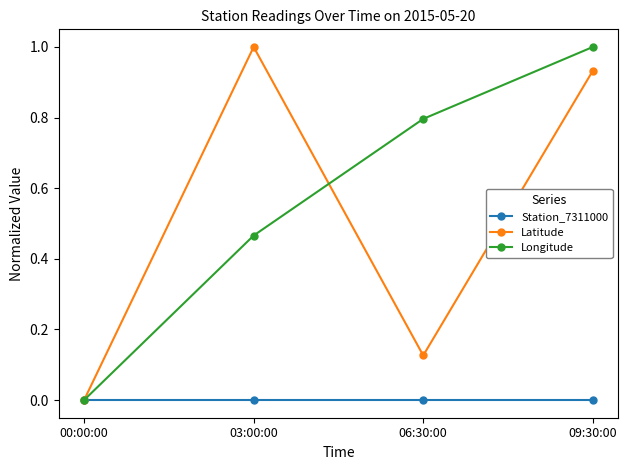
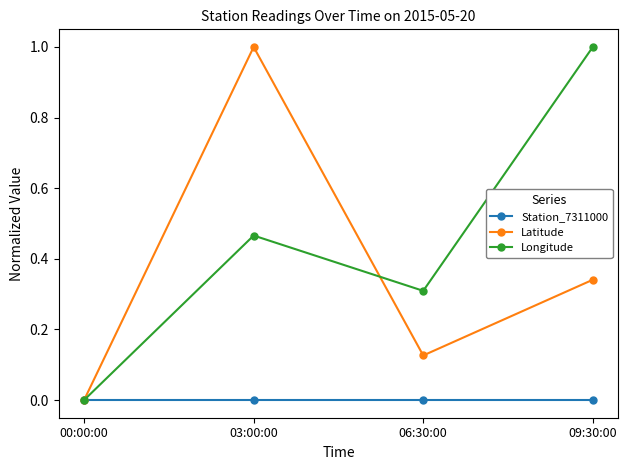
  {
    "Station_7311000": {
      "03:00:00": 0.00,
      "06:30:00": 0.00,
      "09:30:00": 0.00
    },
    "Latitude": {
      "03:00:00": 1.00,
      "06:30:00": 0.13,
-     "09:30:00": 0.93
+     "09:30:00": 0.34
    },
    "Longitude": {
      "03:00:00": 0.47,
-     "06:30:00": 0.80,
+     "06:30:00": 0.31,
      "09:30:00": 1.00
    }
  }
